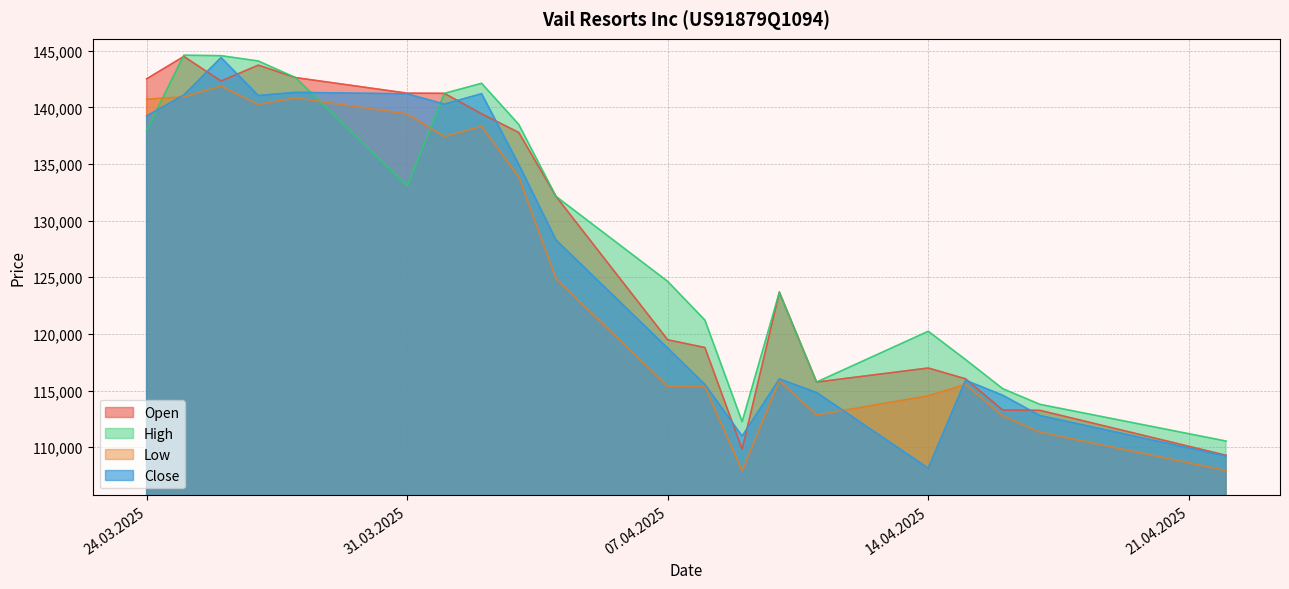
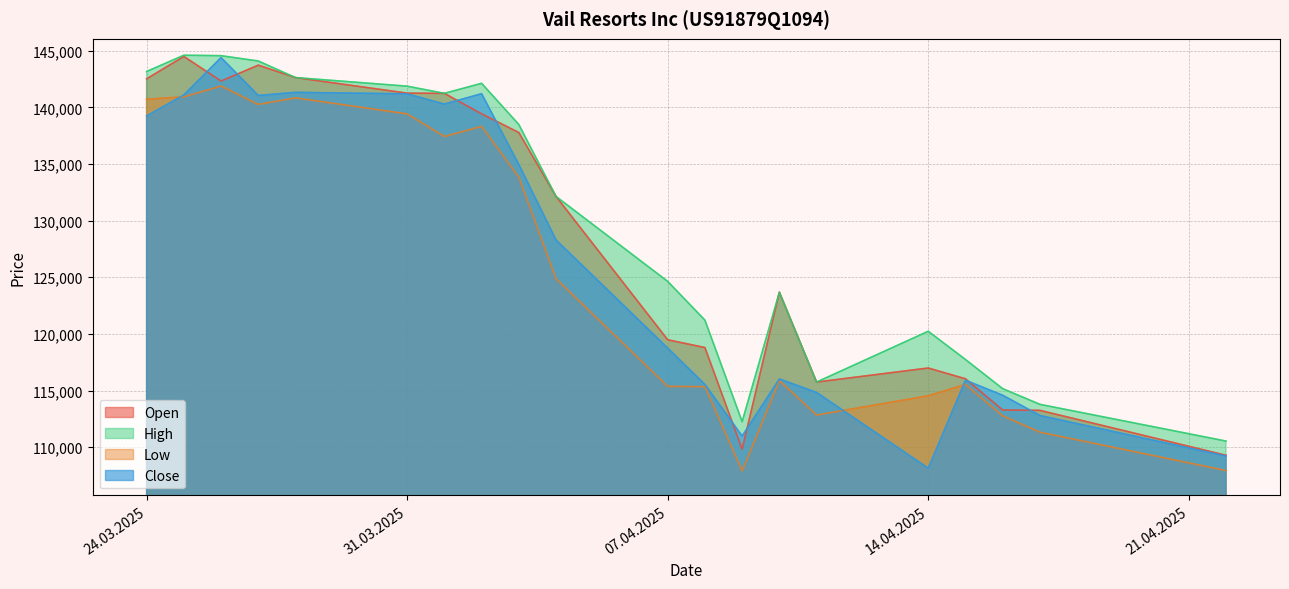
  {
    "High": {
-     "24.03.2025": "138,000",
-     "31.03.2025": "133,100",
+     "24.03.2025": "143,200",
+     "31.03.2025": "141,900",
      "07.04.2025": "124,600",
      "14.04.2025": "120,200"
    },
    "Close": {
      "24.03.2025": "139,200",
      "07.04.2025": "118,700",
      "14.04.2025": "108,100"
    }
  }
